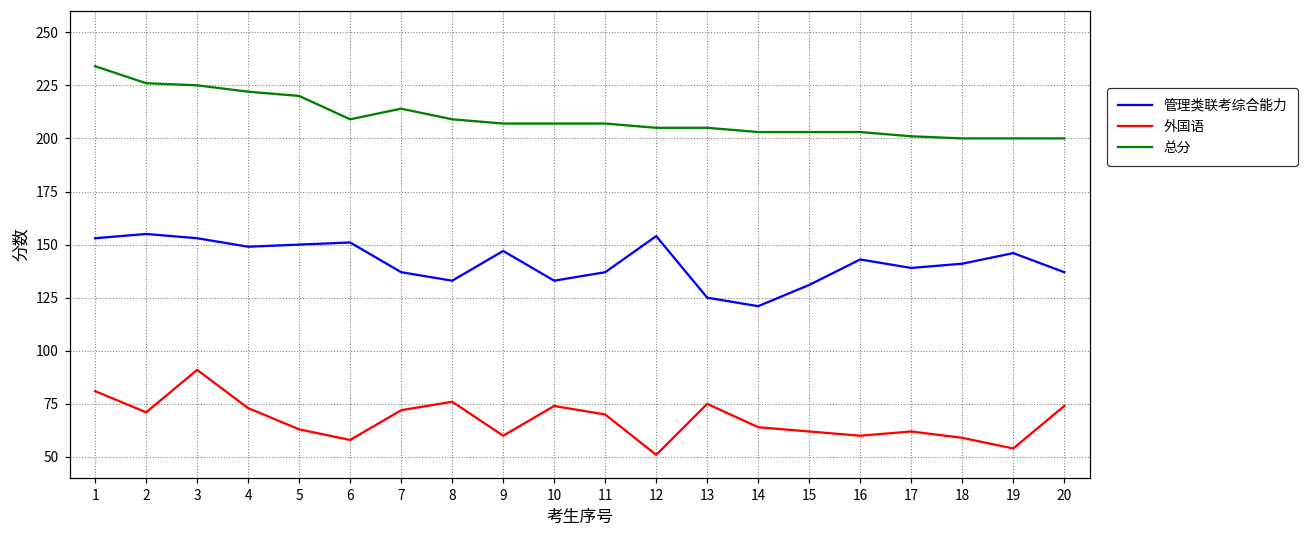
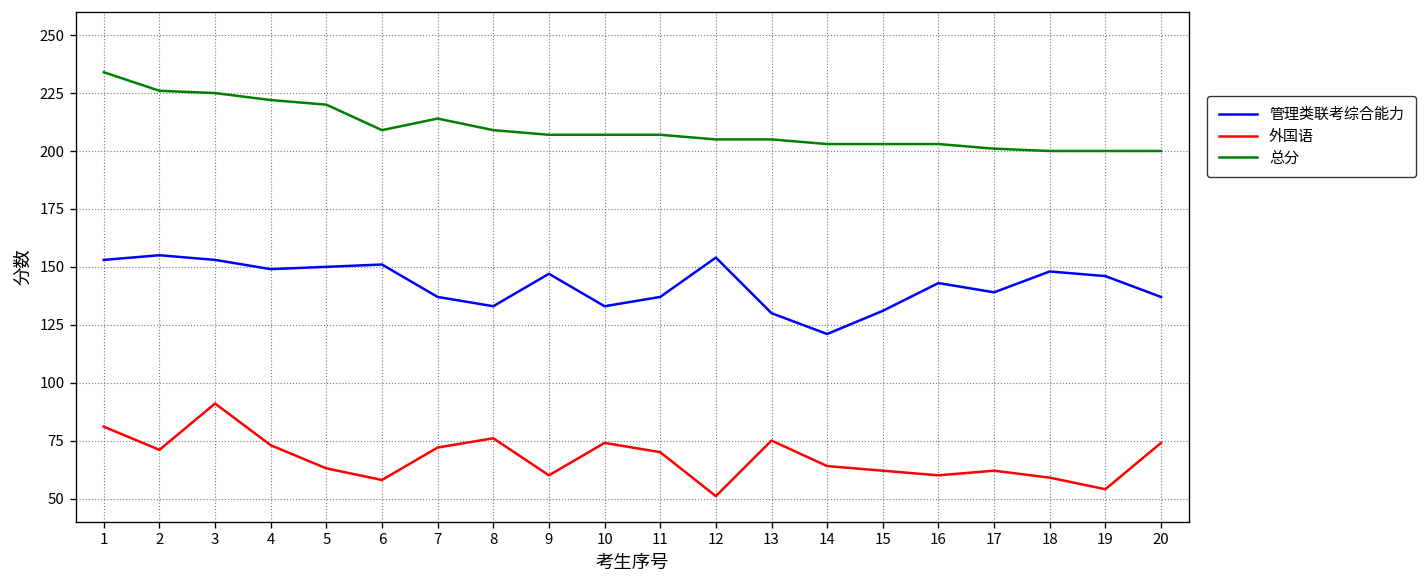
  {
    "管理类联考综合能力": {
      "1": 153,
      "2": 155,
      "3": 153,
      "4": 149,
      "5": 150,
      "6": 151,
      "7": 137,
      "8": 133,
      "9": 147,
      "10": 133,
      "11": 137,
      "12": 154,
-     "13": 125,
+     "13": 130,
      "14": 121,
      "15": 131,
      "16": 143,
      "17": 139,
-     "18": 141,
+     "18": 148,
      "19": 146,
      "20": 137
    },
    "外国语": {
      "1": 81,
      "2": 71,
      "3": 91,
      "4": 73,
      "5": 63,
      "6": 58,
      "7": 72,
      "8": 76,
      "9": 60,
      "10": 74,
      "11": 70,
      "12": 51,
      "13": 75,
      "14": 64,
      "15": 62,
      "16": 60,
      "17": 62,
      "18": 59,
      "19": 54,
      "20": 74
    },
    "总分": {
      "1": 234,
      "2": 226,
      "3": 225,
      "4": 222,
      "5": 220,
      "6": 209,
      "7": 214,
      "8": 209,
      "9": 207,
      "10": 207,
      "11": 207,
      "12": 205,
      "13": 205,
      "14": 203,
      "15": 203,
      "16": 203,
      "17": 201,
      "18": 200,
      "19": 200,
      "20": 200
    }
  }
